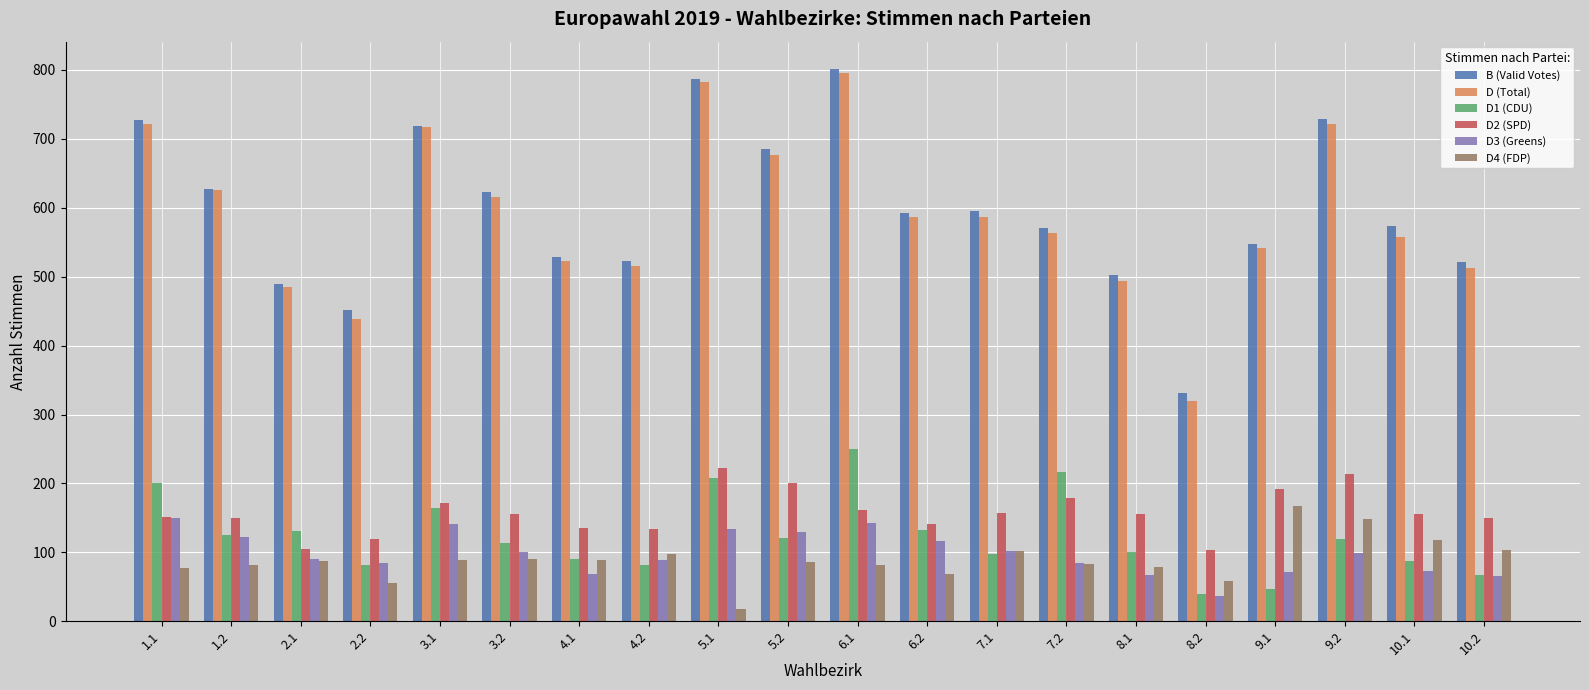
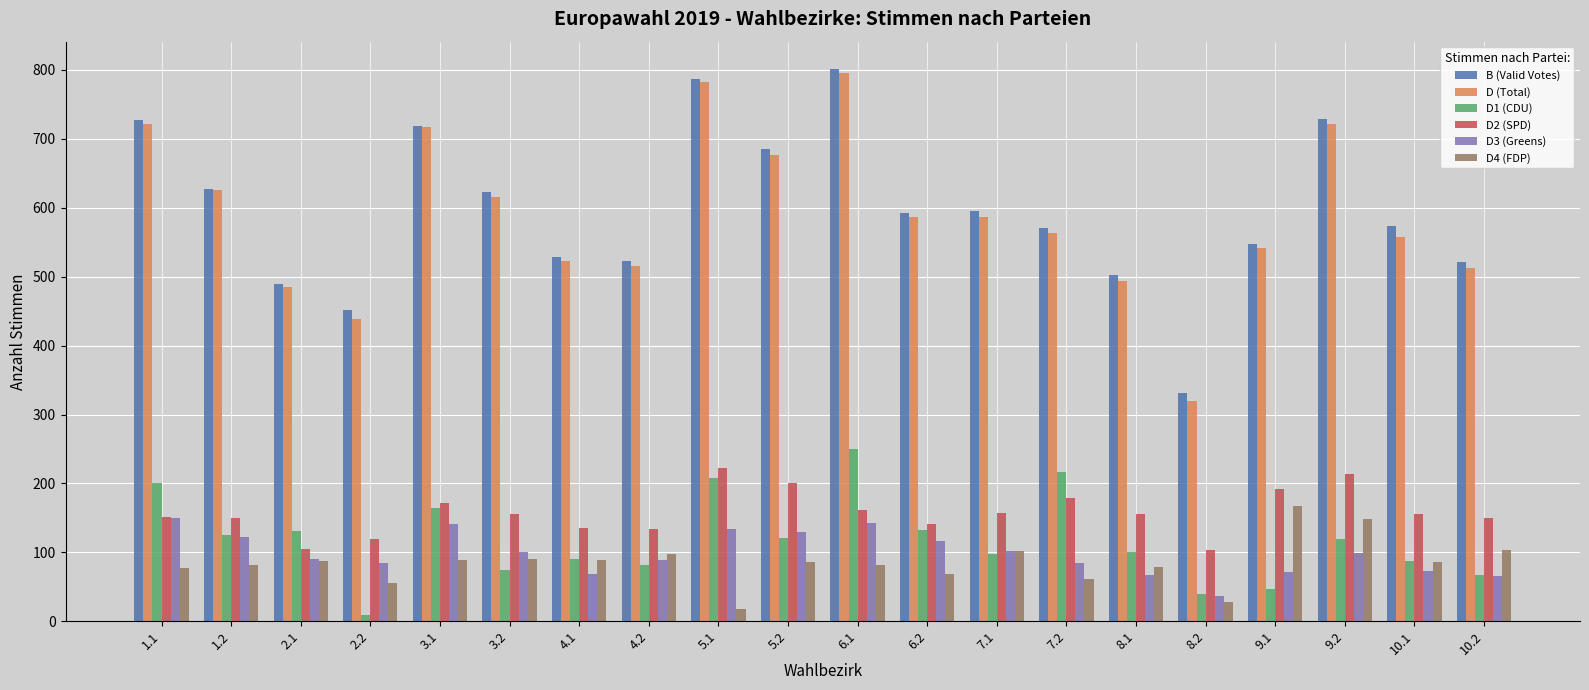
  {
    "D1 (CDU)": {
      "1.1": 200,
      "1.2": 130,
      "2.1": 130,
-     "2.2": 80,
+     "2.2": 10,
      "3.1": 160,
-     "3.2": 110,
+     "3.2": 70,
      "4.1": 90,
      "4.2": 80,
      "5.1": 210,
      "5.2": 120,
      "6.1": 250,
      "6.2": 130,
      "7.1": 100,
      "7.2": 220,
      "8.1": 100,
      "8.2": 40,
      "9.1": 50,
      "9.2": 120,
      "10.1": 90,
      "10.2": 70
    },
    "D4 (FDP)": {
      "1.1": 80,
      "1.2": 80,
      "2.1": 90,
      "2.2": 60,
      "3.1": 90,
      "3.2": 90,
      "4.1": 90,
      "4.2": 100,
      "5.1": 20,
      "5.2": 90,
      "6.1": 80,
      "6.2": 70,
      "7.1": 100,
-     "7.2": 80,
+     "7.2": 60,
      "8.1": 80,
-     "8.2": 60,
+     "8.2": 30,
      "9.1": 170,
      "9.2": 150,
-     "10.1": 120,
+     "10.1": 90,
      "10.2": 100
    }
  }
